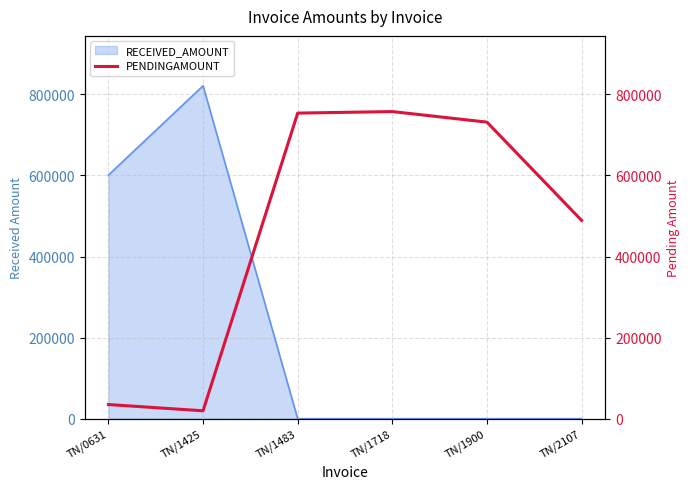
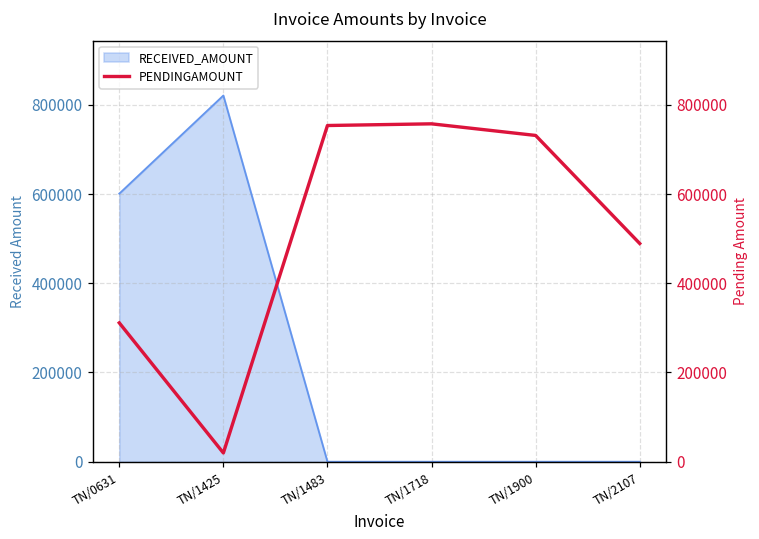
  {
    "RECEIVED_AMOUNT": {
      "TN/0631": 600000,
      "TN/1425": 820000,
      "TN/1483": 0,
      "TN/1718": 0,
      "TN/1900": 0,
      "TN/2107": 0
    },
    "PENDINGAMOUNT": {
-     "TN/0631": 40000,
+     "TN/0631": 310000,
      "TN/1425": 20000,
      "TN/1483": 750000,
      "TN/1718": 760000,
      "TN/1900": 730000,
      "TN/2107": 490000
    }
  }
